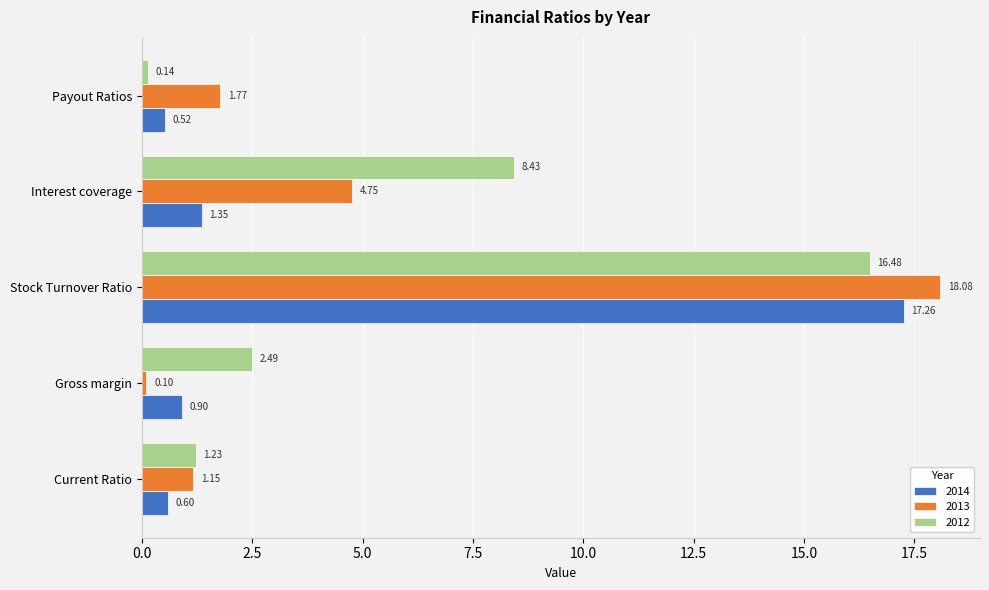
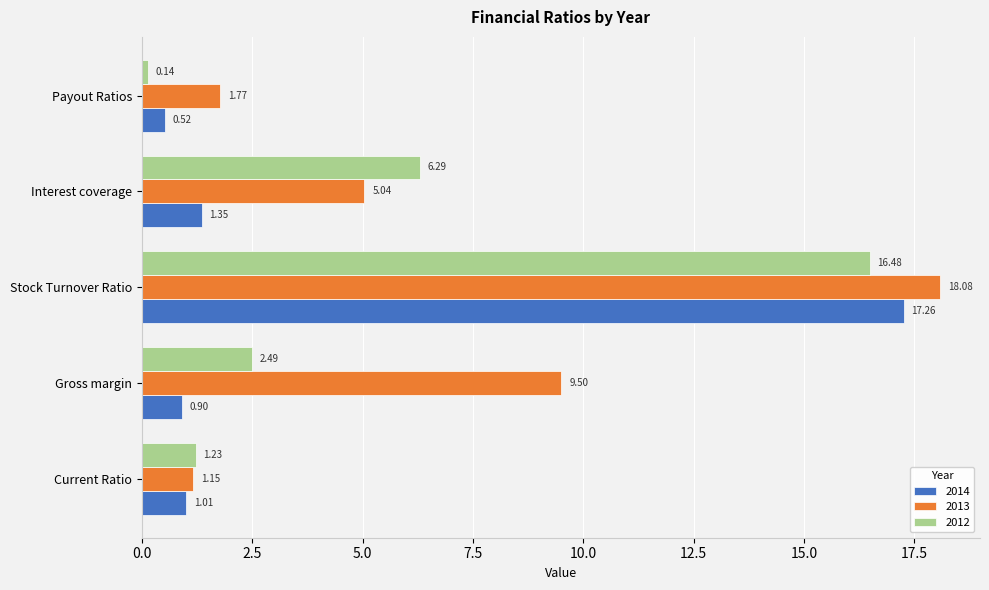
  {
    "2014": {
      "Payout Ratios": 0.52,
      "Interest coverage": 1.35,
      "Stock Turnover Ratio": 17.26,
      "Gross margin": 0.90,
-     "Current Ratio": 0.60
+     "Current Ratio": 1.01
    },
    "2013": {
      "Payout Ratios": 1.77,
-     "Interest coverage": 4.75,
+     "Interest coverage": 5.04,
      "Stock Turnover Ratio": 18.08,
-     "Gross margin": 0.10,
+     "Gross margin": 9.50,
      "Current Ratio": 1.15
    },
    "2012": {
      "Payout Ratios": 0.14,
-     "Interest coverage": 8.43,
+     "Interest coverage": 6.29,
      "Stock Turnover Ratio": 16.48,
      "Gross margin": 2.49,
      "Current Ratio": 1.23
    }
  }
